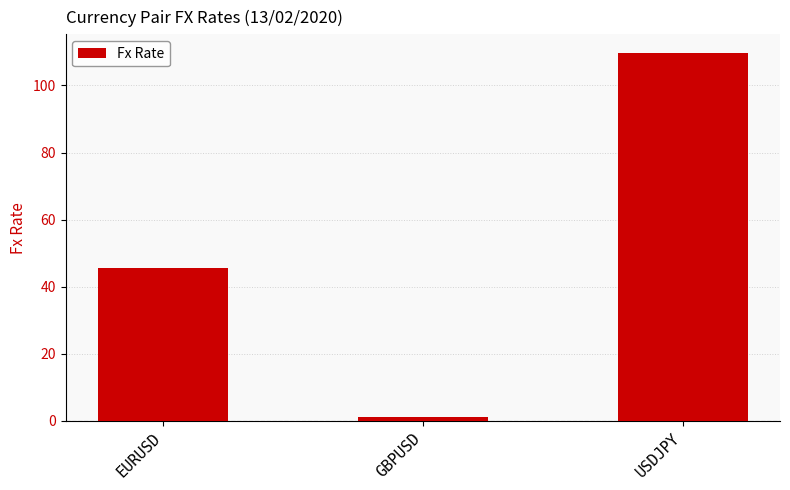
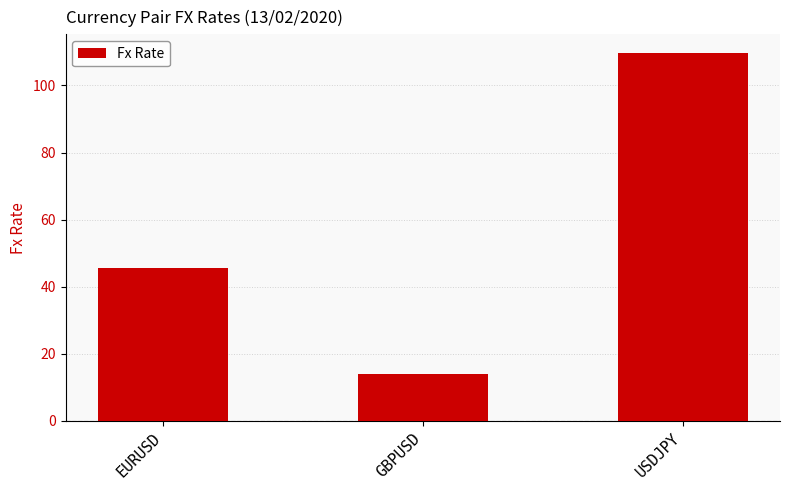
  {
    "EURUSD": 46,
-   "GBPUSD": 1,
+   "GBPUSD": 14,
    "USDJPY": 110
  }
